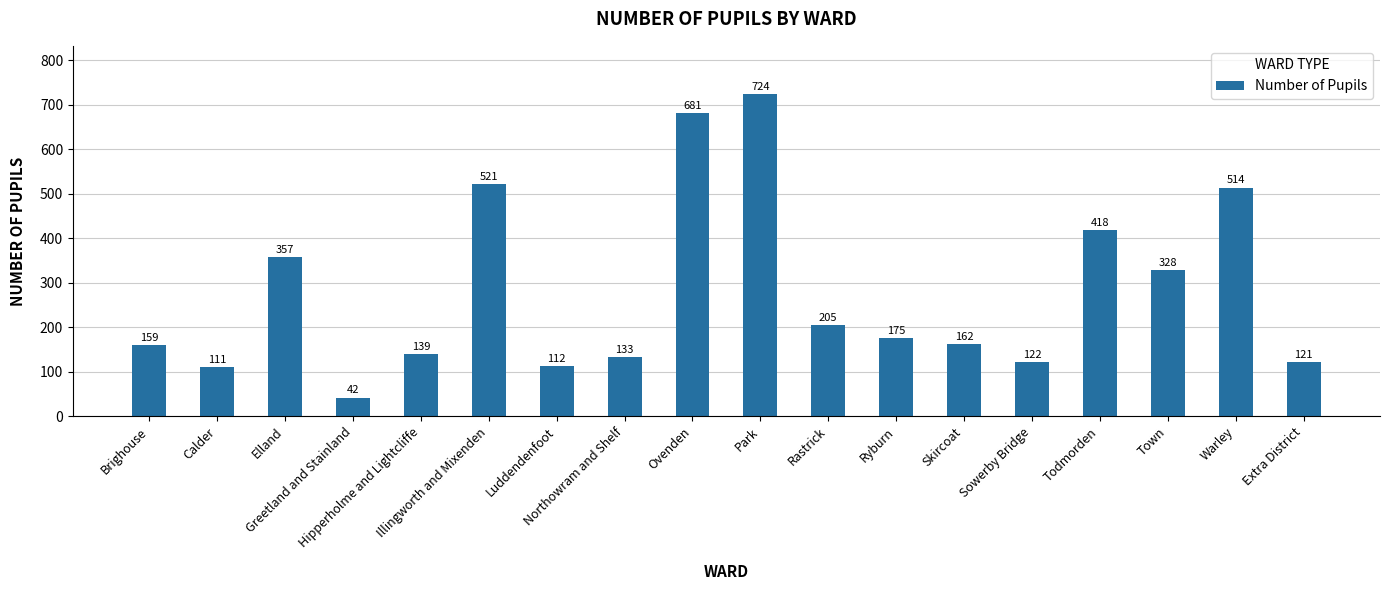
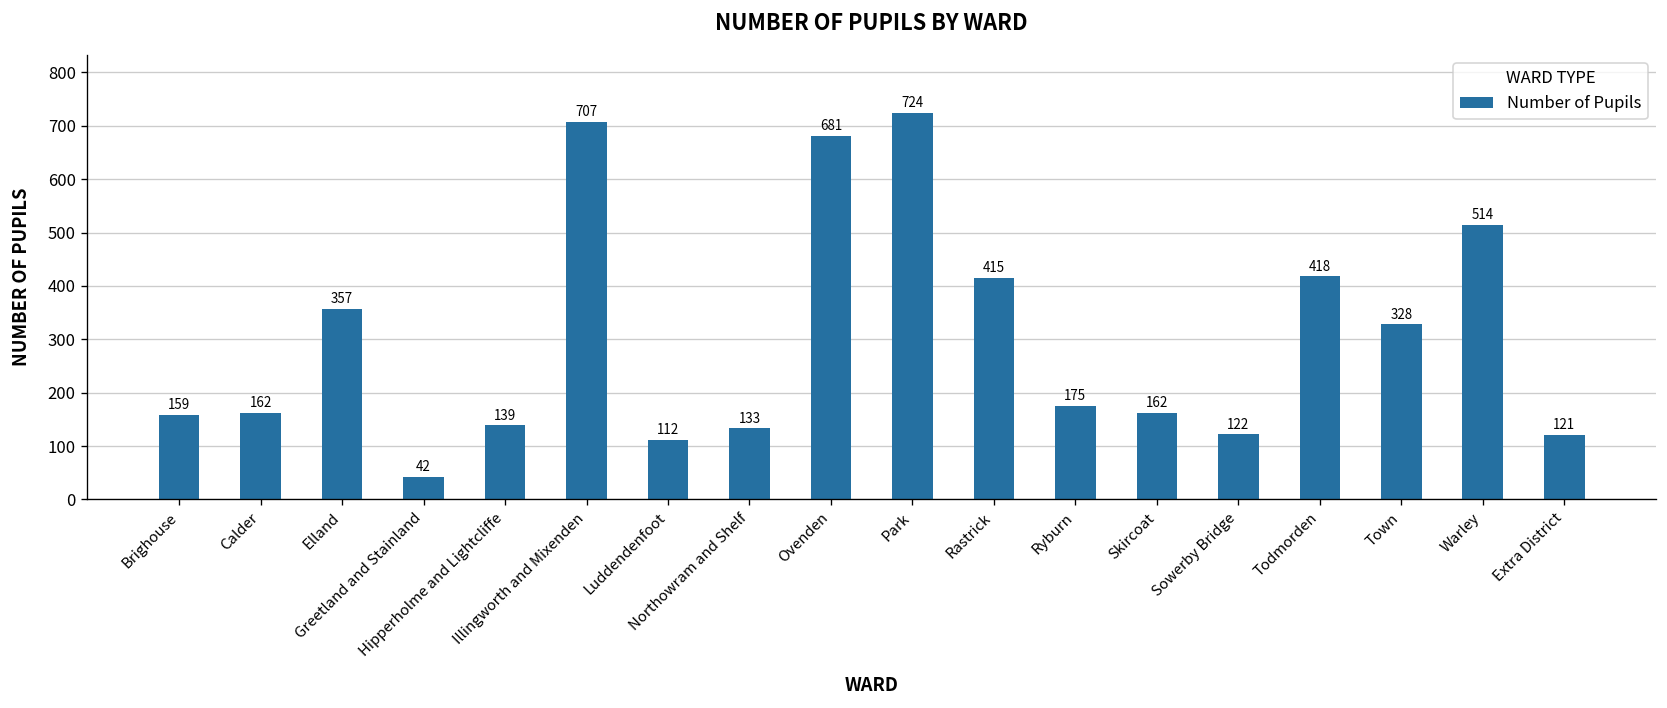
  {
    "Brighouse": 159,
-   "Calder": 111,
+   "Calder": 162,
    "Elland": 357,
    "Greetland and Stainland": 42,
    "Hipperholme and Lightcliffe": 139,
-   "Illingworth and Mixenden": 521,
+   "Illingworth and Mixenden": 707,
    "Luddendenfoot": 112,
    "Northowram and Shelf": 133,
    "Ovenden": 681,
    "Park": 724,
-   "Rastrick": 205,
+   "Rastrick": 415,
    "Ryburn": 175,
    "Skircoat": 162,
    "Sowerby Bridge": 122,
    "Todmorden": 418,
    "Town": 328,
    "Warley": 514,
    "Extra District": 121
  }
